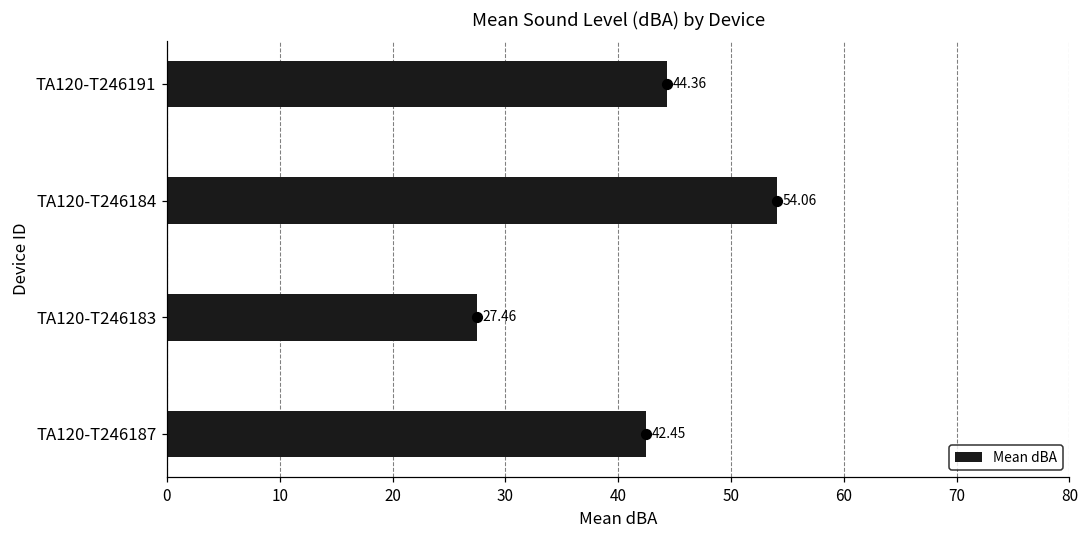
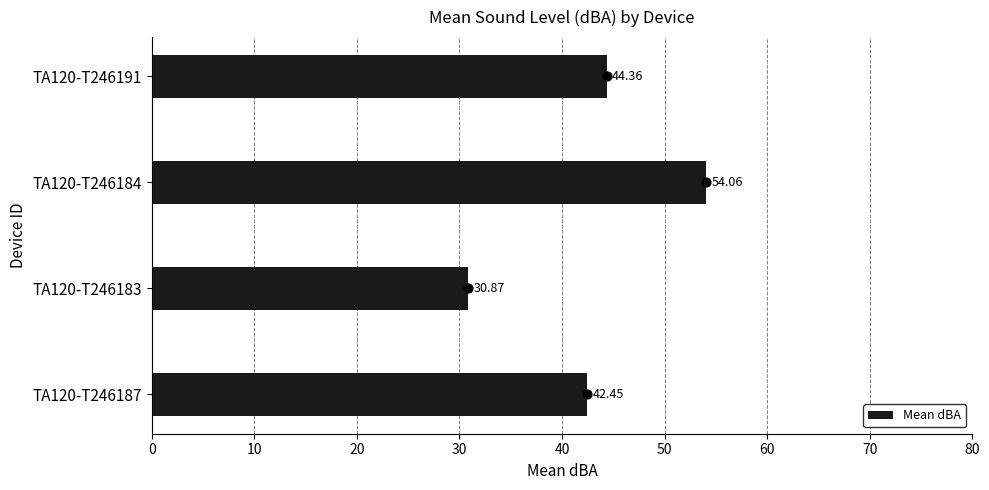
  {
    "TA120-T246191": 44.36,
    "TA120-T246184": 54.06,
-   "TA120-T246183": 27.46,
+   "TA120-T246183": 30.87,
    "TA120-T246187": 42.45
  }
